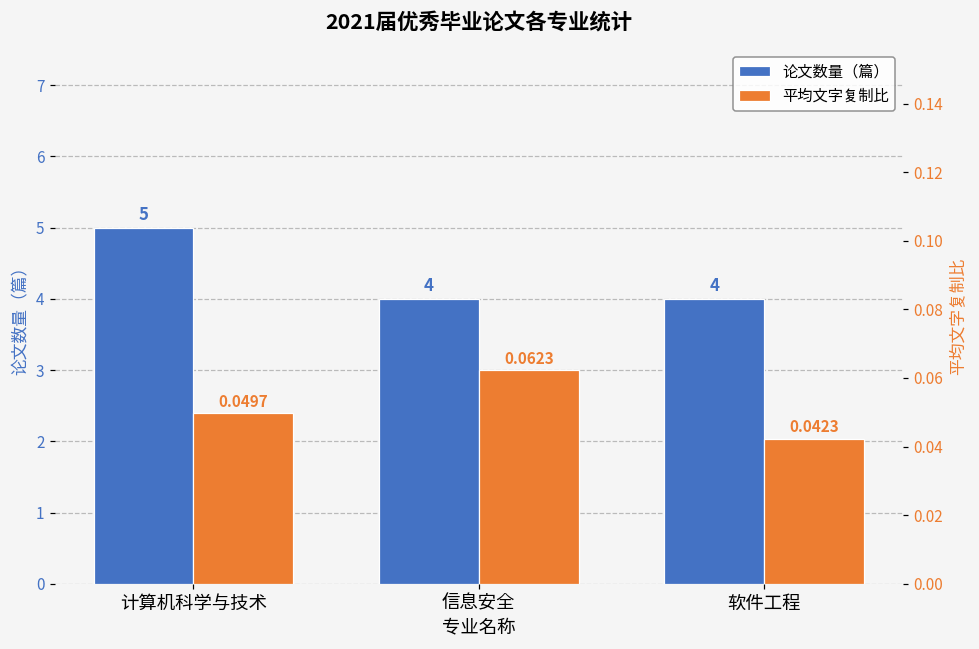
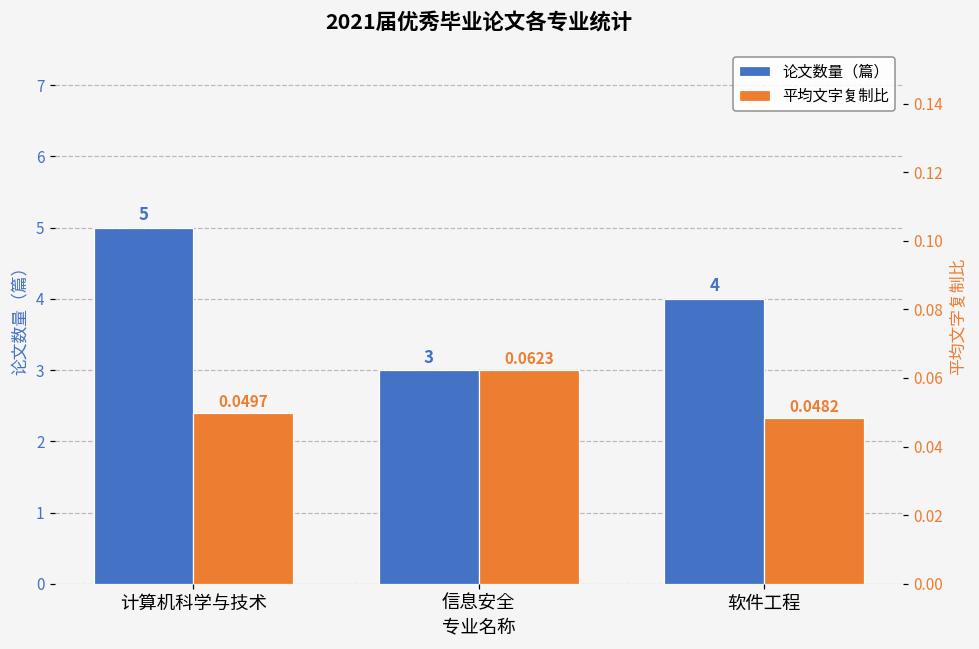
  {
    "论文数量（篇）": {
      "计算机科学与技术": 5,
-     "信息安全": 4,
+     "信息安全": 3,
      "软件工程": 4
    },
    "平均文字复制比": {
      "计算机科学与技术": 0.0497,
      "信息安全": 0.0623,
-     "软件工程": 0.0423
+     "软件工程": 0.0482
    }
  }
